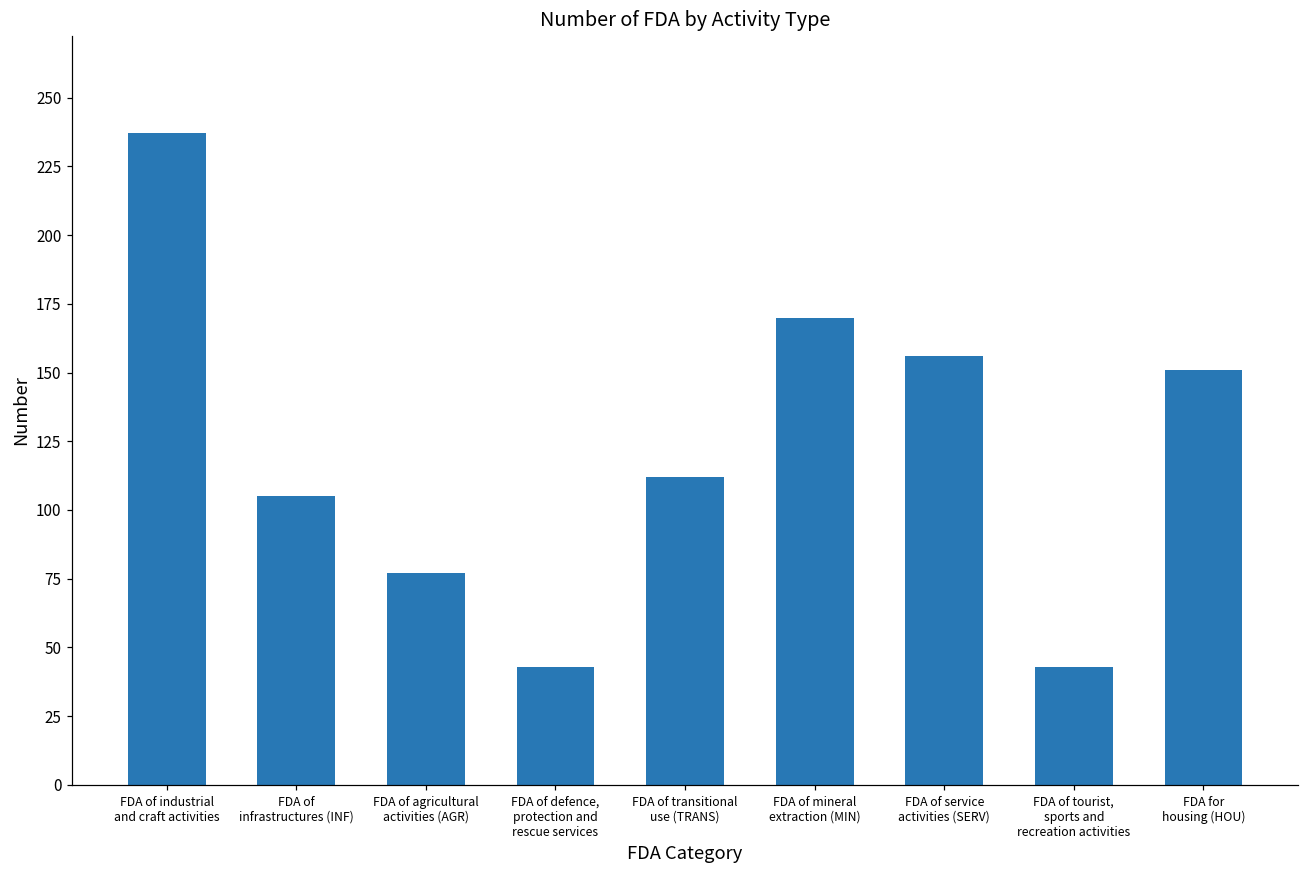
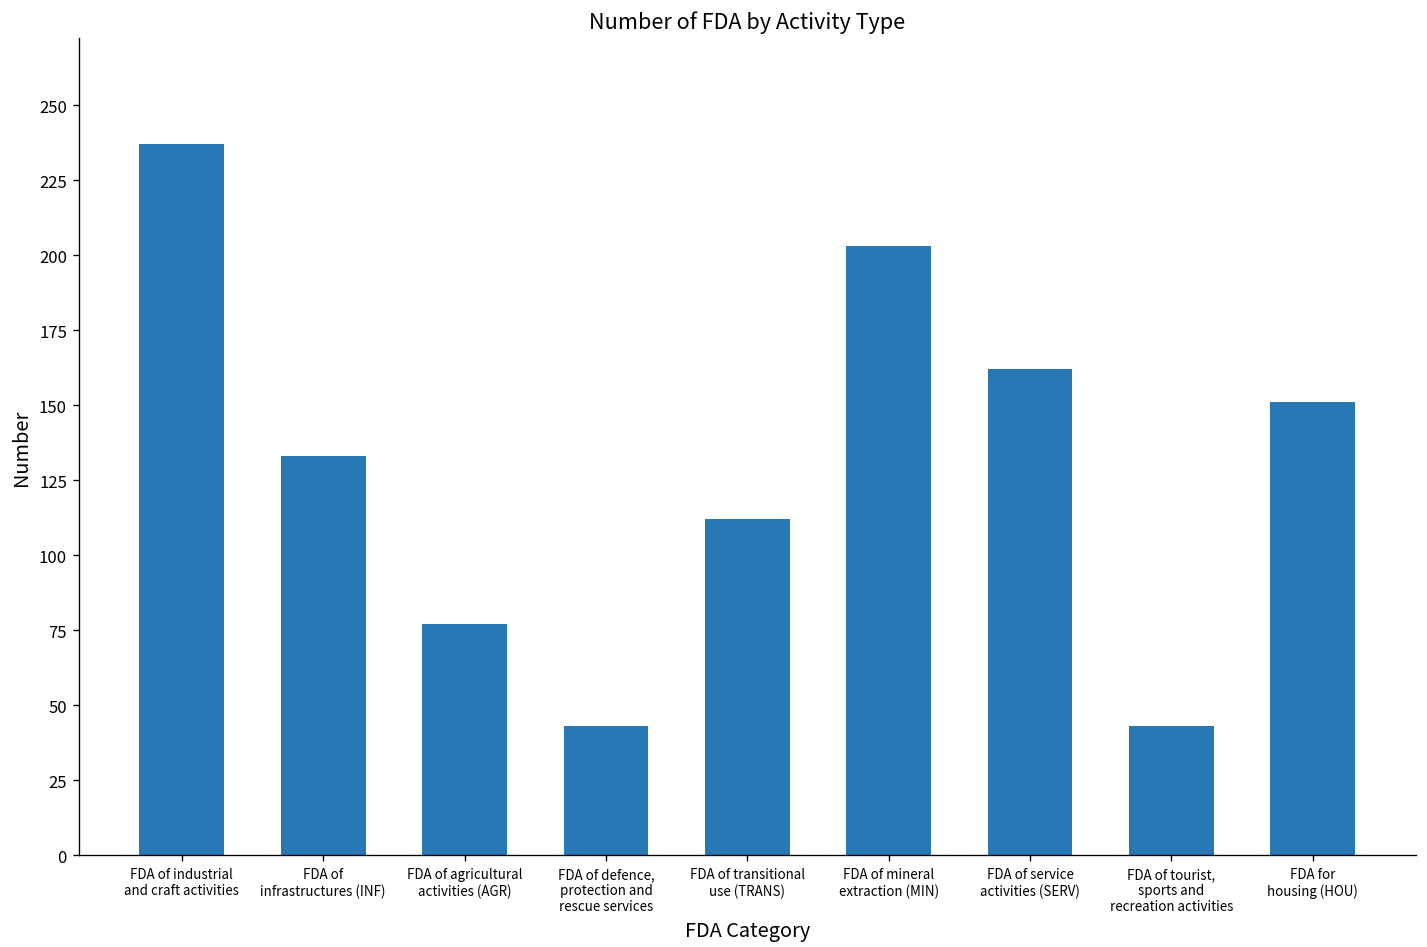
  {
    "FDA of industrial and craft activities": 237,
-   "FDA of infrastructures (INF)": 105,
+   "FDA of infrastructures (INF)": 133,
    "FDA of agricultural activities (AGR)": 77,
    "FDA of defence, protection and rescue services": 43,
    "FDA of transitional use (TRANS)": 112,
-   "FDA of mineral extraction (MIN)": 170,
-   "FDA of service activities (SERV)": 156,
+   "FDA of mineral extraction (MIN)": 203,
+   "FDA of service activities (SERV)": 162,
    "FDA of tourist, sports and recreation activities": 43,
    "FDA for housing (HOU)": 151
  }
